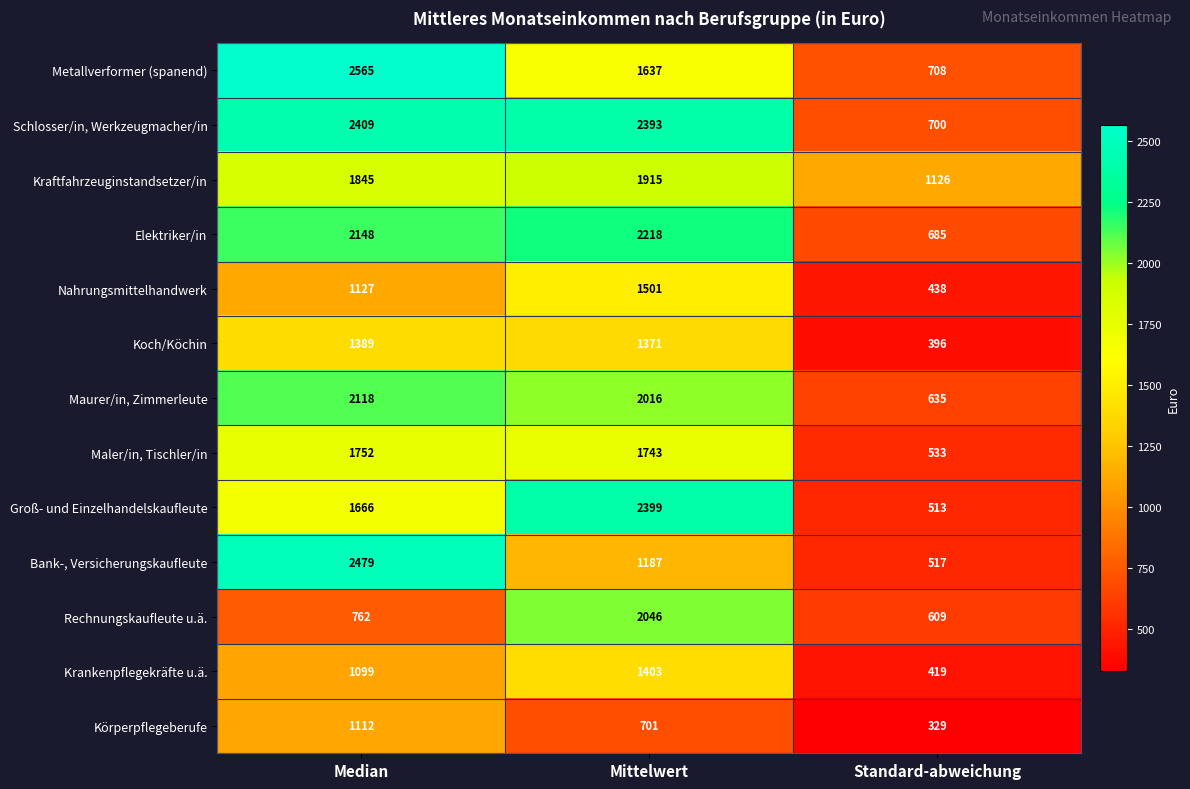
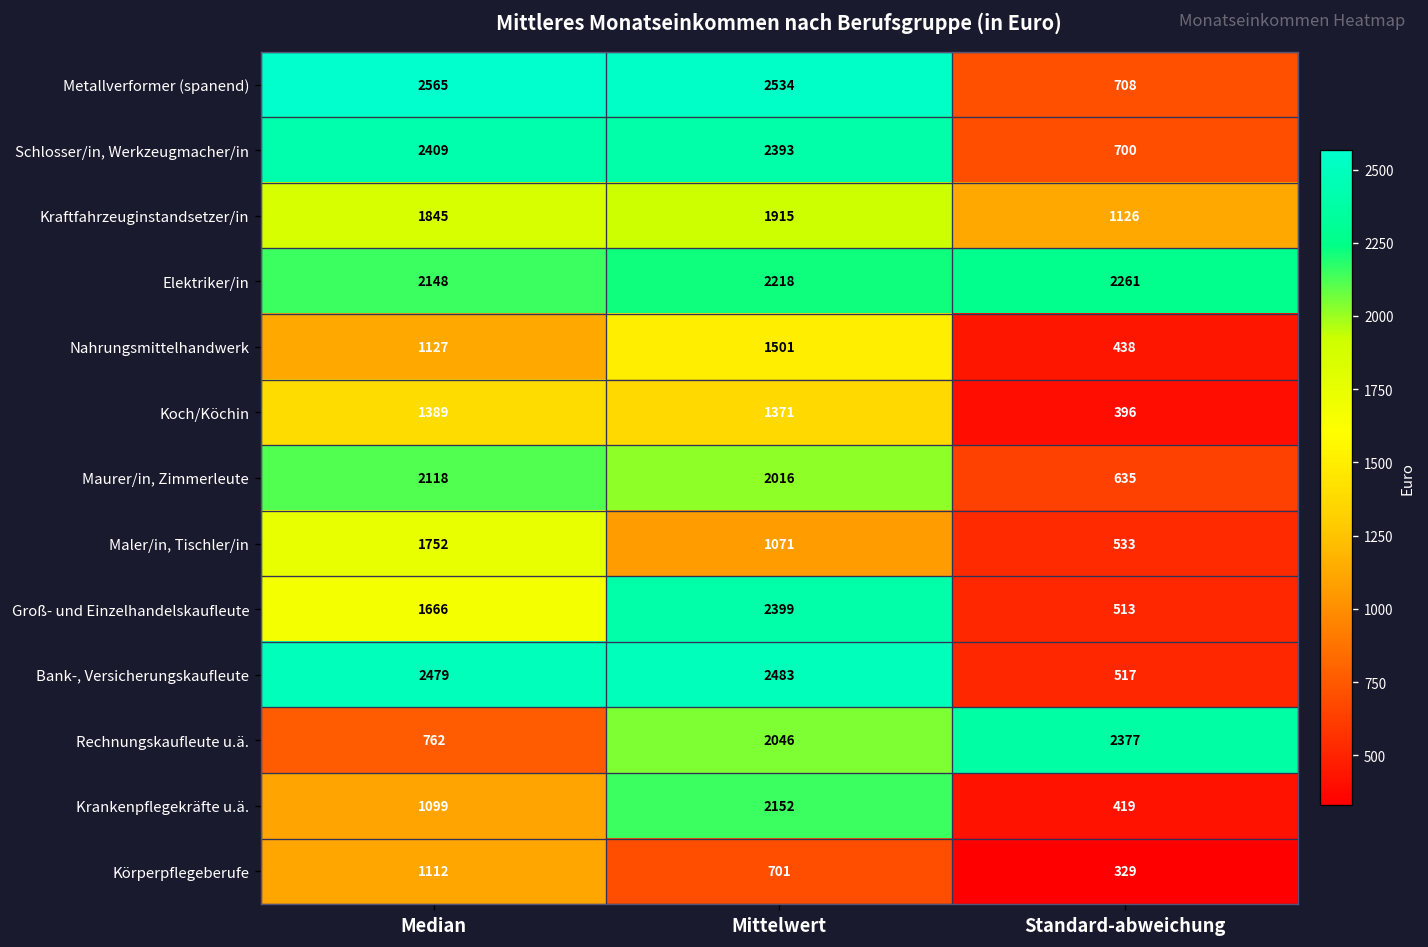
  {
    "Metallverformer (spanend)": {
      "Median": 2565,
-     "Mittelwert": 1637,
+     "Mittelwert": 2534,
      "Standard-abweichung": 708
    },
    "Schlosser/in, Werkzeugmacher/in": {
      "Median": 2409,
      "Mittelwert": 2393,
      "Standard-abweichung": 700
    },
    "Kraftfahrzeuginstandsetzer/in": {
      "Median": 1845,
      "Mittelwert": 1915,
      "Standard-abweichung": 1126
    },
    "Elektriker/in": {
      "Median": 2148,
      "Mittelwert": 2218,
-     "Standard-abweichung": 685
+     "Standard-abweichung": 2261
    },
    "Nahrungsmittelhandwerk": {
      "Median": 1127,
      "Mittelwert": 1501,
      "Standard-abweichung": 438
    },
    "Koch/Köchin": {
      "Median": 1389,
      "Mittelwert": 1371,
      "Standard-abweichung": 396
    },
    "Maurer/in, Zimmerleute": {
      "Median": 2118,
      "Mittelwert": 2016,
      "Standard-abweichung": 635
    },
    "Maler/in, Tischler/in": {
      "Median": 1752,
-     "Mittelwert": 1743,
+     "Mittelwert": 1071,
      "Standard-abweichung": 533
    },
    "Groß- und Einzelhandelskaufleute": {
      "Median": 1666,
      "Mittelwert": 2399,
      "Standard-abweichung": 513
    },
    "Bank-, Versicherungskaufleute": {
      "Median": 2479,
-     "Mittelwert": 1187,
+     "Mittelwert": 2483,
      "Standard-abweichung": 517
    },
    "Rechnungskaufleute u.ä.": {
      "Median": 762,
      "Mittelwert": 2046,
-     "Standard-abweichung": 609
+     "Standard-abweichung": 2377
    },
    "Krankenpflegekräfte u.ä.": {
      "Median": 1099,
-     "Mittelwert": 1403,
+     "Mittelwert": 2152,
      "Standard-abweichung": 419
    },
    "Körperpflegeberufe": {
      "Median": 1112,
      "Mittelwert": 701,
      "Standard-abweichung": 329
    }
  }
